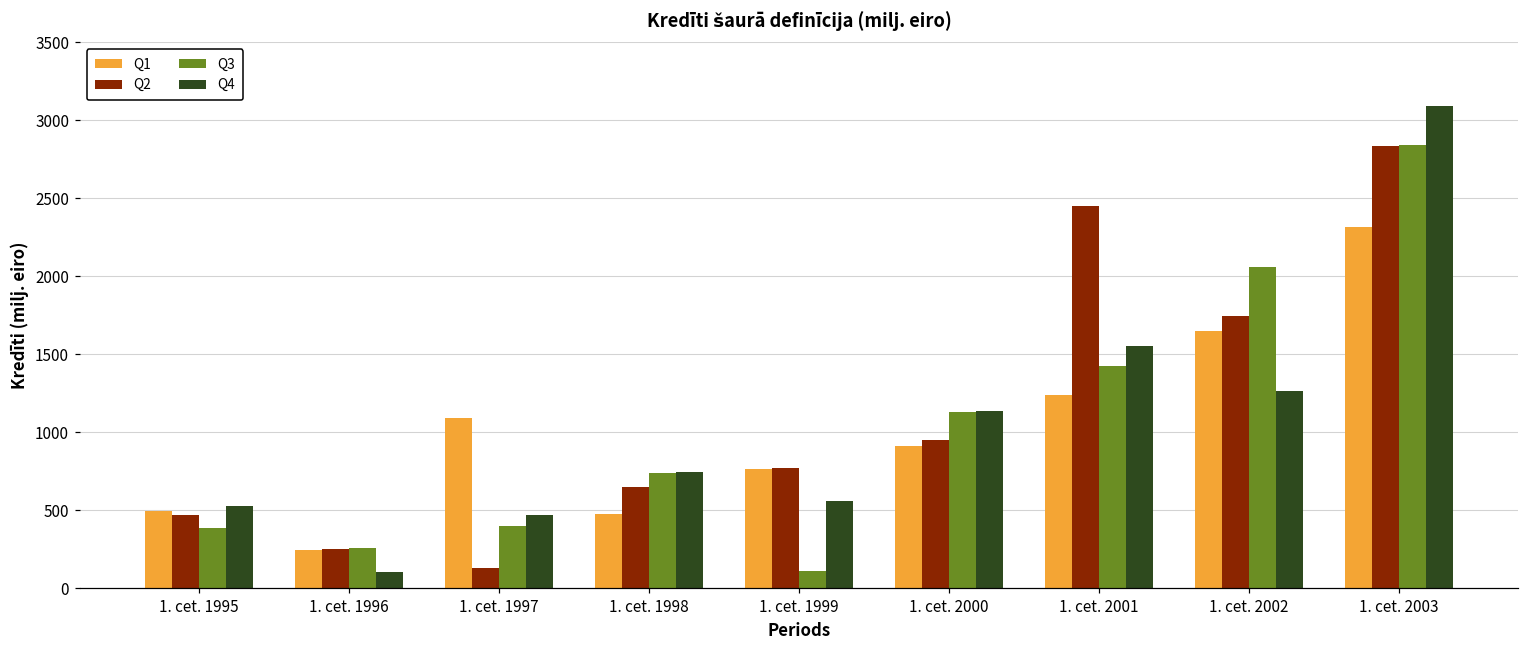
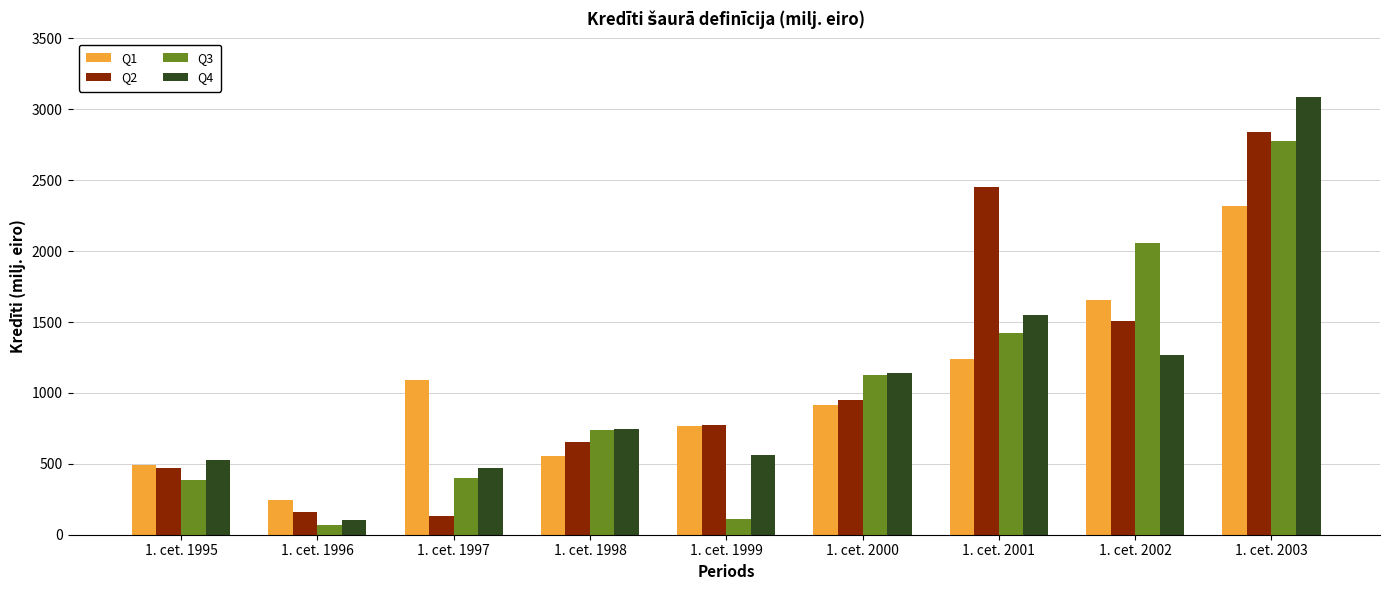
  {
    "Q1": {
      "1. cet. 1995": 490,
      "1. cet. 1996": 250,
      "1. cet. 1997": 1090,
-     "1. cet. 1998": 480,
+     "1. cet. 1998": 560,
      "1. cet. 1999": 770,
      "1. cet. 2000": 910,
      "1. cet. 2001": 1240,
      "1. cet. 2002": 1650,
      "1. cet. 2003": 2320
    },
    "Q2": {
      "1. cet. 1995": 470,
-     "1. cet. 1996": 250,
+     "1. cet. 1996": 160,
      "1. cet. 1997": 130,
      "1. cet. 1998": 650,
      "1. cet. 1999": 770,
      "1. cet. 2000": 950,
      "1. cet. 2001": 2450,
-     "1. cet. 2002": 1750,
+     "1. cet. 2002": 1510,
      "1. cet. 2003": 2840
    },
    "Q3": {
      "1. cet. 1995": 390,
-     "1. cet. 1996": 260,
+     "1. cet. 1996": 70,
      "1. cet. 1997": 400,
      "1. cet. 1998": 740,
      "1. cet. 1999": 110,
      "1. cet. 2000": 1130,
      "1. cet. 2001": 1420,
      "1. cet. 2002": 2060,
-     "1. cet. 2003": 2840
+     "1. cet. 2003": 2780
    },
    "Q4": {
      "1. cet. 1995": 530,
      "1. cet. 1996": 110,
      "1. cet. 1997": 470,
      "1. cet. 1998": 750,
      "1. cet. 1999": 560,
      "1. cet. 2000": 1140,
      "1. cet. 2001": 1550,
      "1. cet. 2002": 1270,
      "1. cet. 2003": 3090
    }
  }
